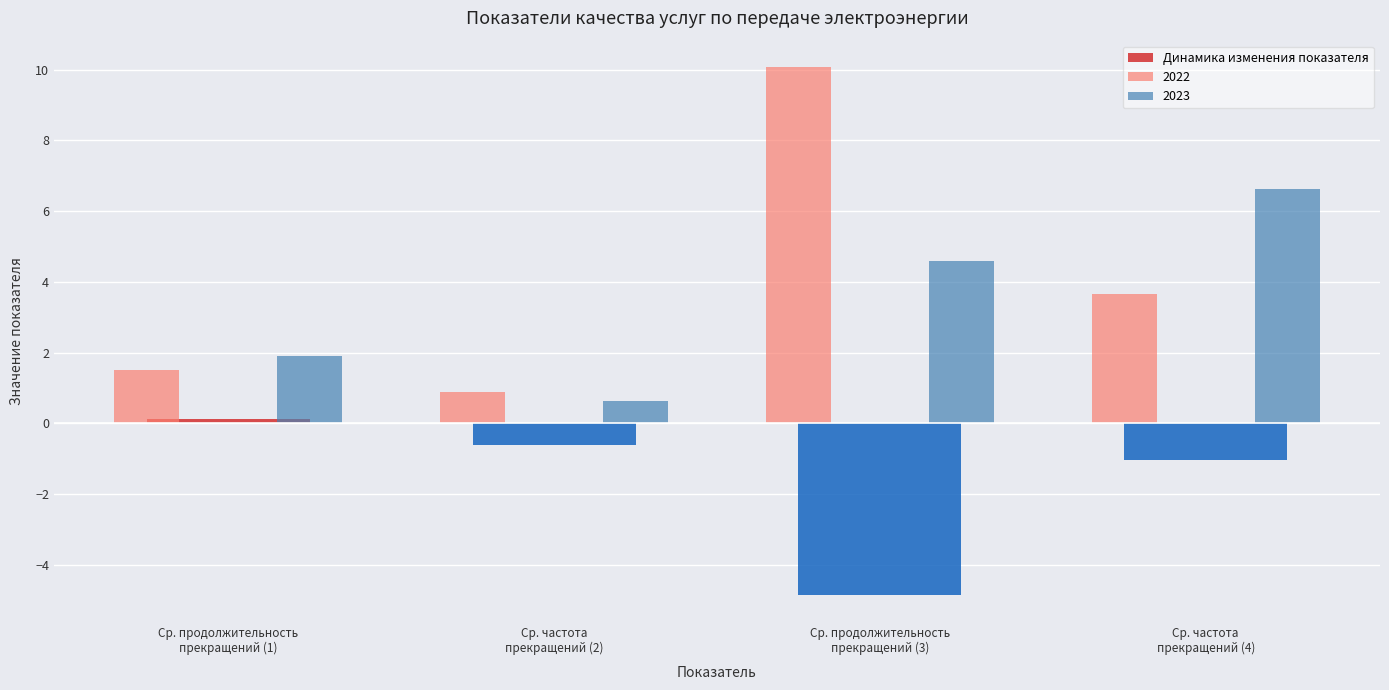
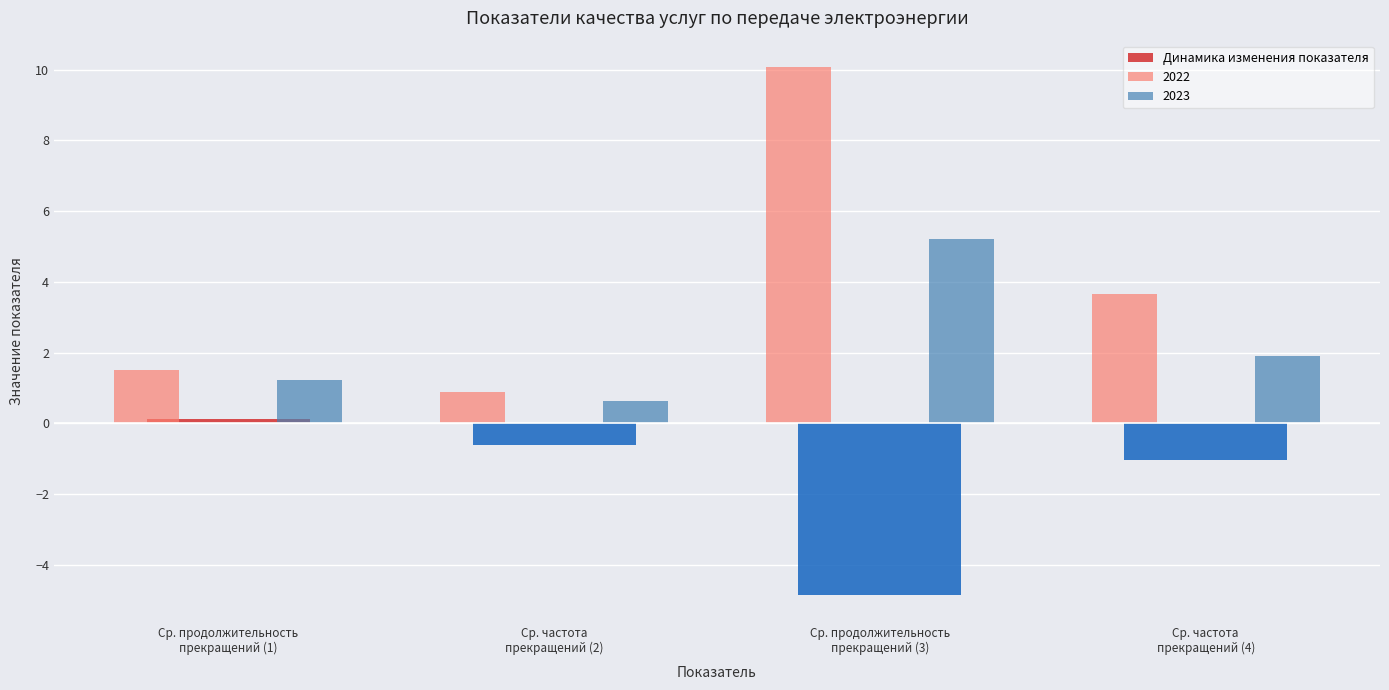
  {
    "Динамика изменения показателя": {
      "Ср. продолжительность прекращений (1)": 0.1,
      "Ср. частота прекращений (2)": -0.6,
      "Ср. продолжительность прекращений (3)": -4.9,
      "Ср. частота прекращений (4)": -1.0
    },
    "2022": {
      "Ср. продолжительность прекращений (1)": 1.5,
      "Ср. частота прекращений (2)": 0.9,
      "Ср. продолжительность прекращений (3)": 10.1,
      "Ср. частота прекращений (4)": 3.7
    },
    "2023": {
-     "Ср. продолжительность прекращений (1)": 1.9,
+     "Ср. продолжительность прекращений (1)": 1.2,
      "Ср. частота прекращений (2)": 0.6,
-     "Ср. продолжительность прекращений (3)": 4.6,
-     "Ср. частота прекращений (4)": 6.6
+     "Ср. продолжительность прекращений (3)": 5.2,
+     "Ср. частота прекращений (4)": 1.9
    }
  }
